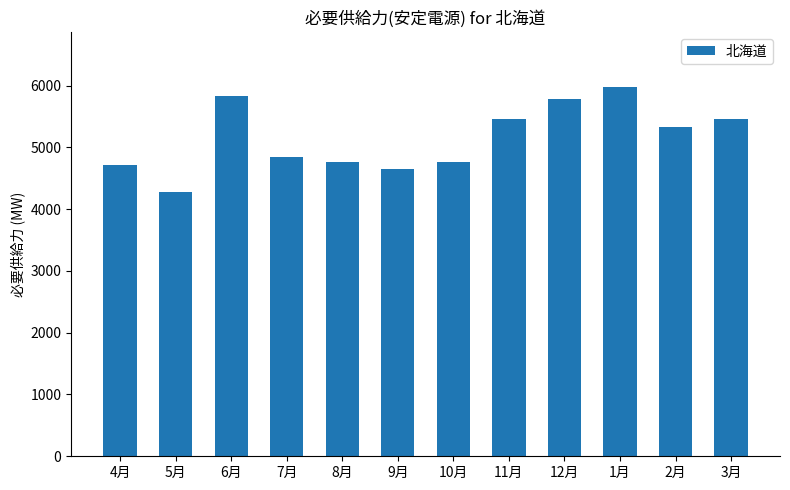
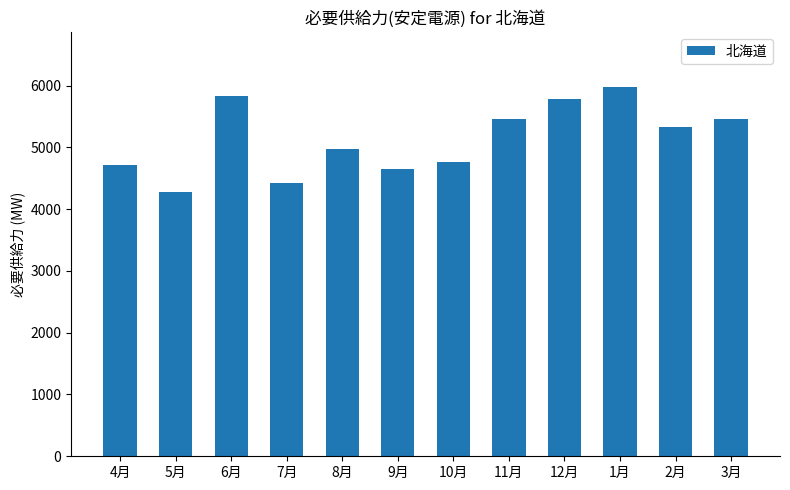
  {
    "4月": 4700,
    "5月": 4300,
    "6月": 5800,
-   "7月": 4800,
-   "8月": 4800,
+   "7月": 4400,
+   "8月": 5000,
    "9月": 4600,
    "10月": 4800,
    "11月": 5500,
    "12月": 5800,
    "1月": 6000,
    "2月": 5300,
    "3月": 5500
  }
